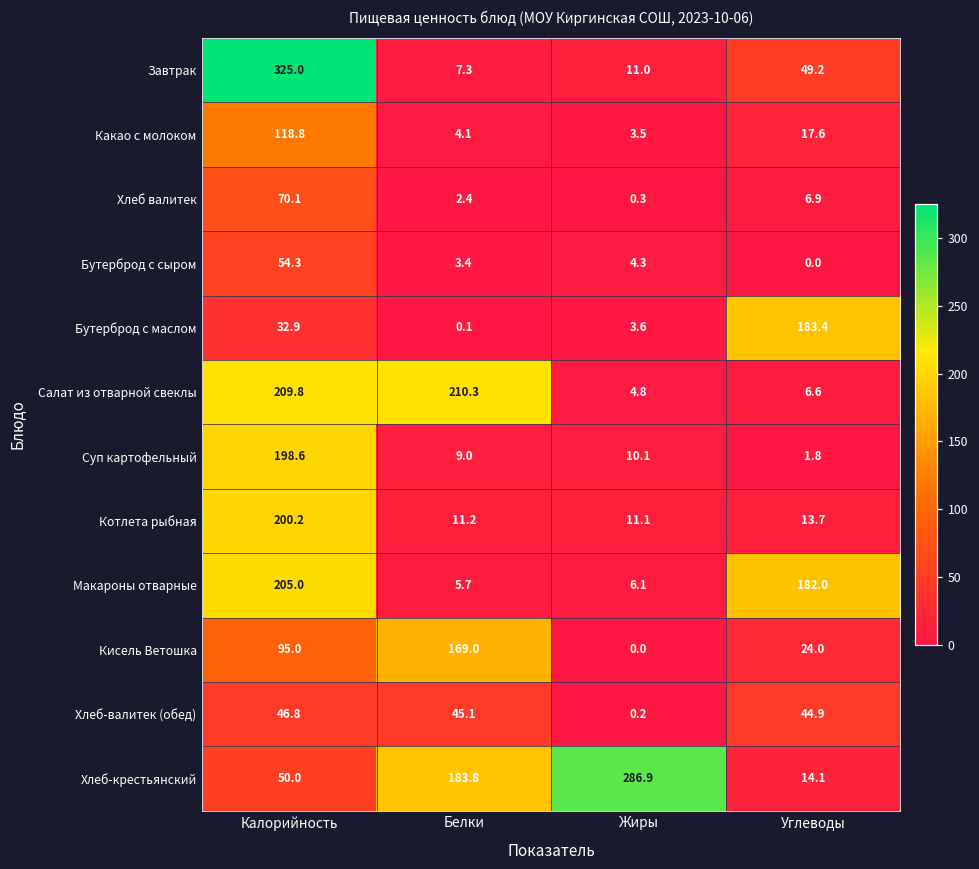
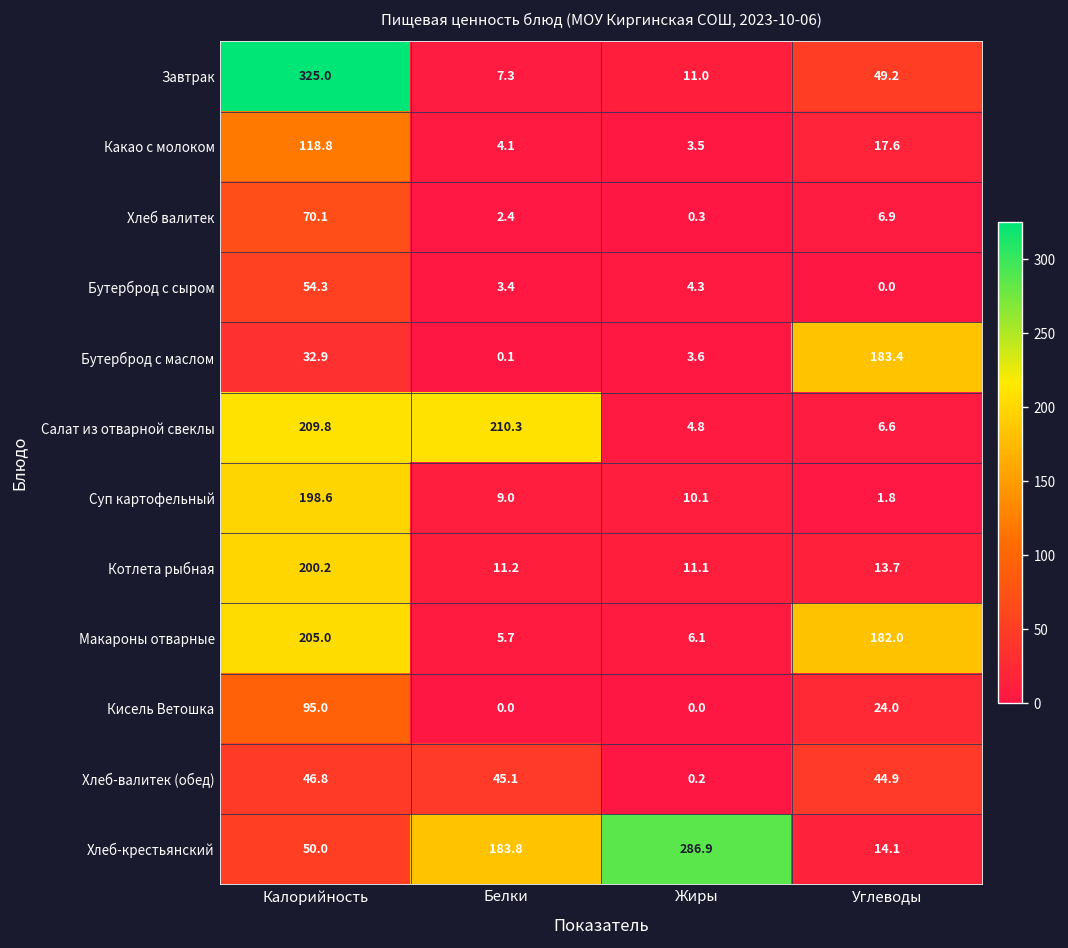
  {
    "Завтрак": {
      "Калорийность": 325.0,
      "Белки": 7.3,
      "Жиры": 11.0,
      "Углеводы": 49.2
    },
    "Какао с молоком": {
      "Калорийность": 118.8,
      "Белки": 4.1,
      "Жиры": 3.5,
      "Углеводы": 17.6
    },
    "Хлеб валитек": {
      "Калорийность": 70.1,
      "Белки": 2.4,
      "Жиры": 0.3,
      "Углеводы": 6.9
    },
    "Бутерброд с сыром": {
      "Калорийность": 54.3,
      "Белки": 3.4,
      "Жиры": 4.3,
      "Углеводы": 0.0
    },
    "Бутерброд с маслом": {
      "Калорийность": 32.9,
      "Белки": 0.1,
      "Жиры": 3.6,
      "Углеводы": 183.4
    },
    "Салат из отварной свеклы": {
      "Калорийность": 209.8,
      "Белки": 210.3,
      "Жиры": 4.8,
      "Углеводы": 6.6
    },
    "Суп картофельный": {
      "Калорийность": 198.6,
      "Белки": 9.0,
      "Жиры": 10.1,
      "Углеводы": 1.8
    },
    "Котлета рыбная": {
      "Калорийность": 200.2,
      "Белки": 11.2,
      "Жиры": 11.1,
      "Углеводы": 13.7
    },
    "Макароны отварные": {
      "Калорийность": 205.0,
      "Белки": 5.7,
      "Жиры": 6.1,
      "Углеводы": 182.0
    },
    "Кисель Ветошка": {
      "Калорийность": 95.0,
-     "Белки": 169.0,
+     "Белки": 0.0,
      "Жиры": 0.0,
      "Углеводы": 24.0
    },
    "Хлеб-валитек (обед)": {
      "Калорийность": 46.8,
      "Белки": 45.1,
      "Жиры": 0.2,
      "Углеводы": 44.9
    },
    "Хлеб-крестьянский": {
      "Калорийность": 50.0,
      "Белки": 183.8,
      "Жиры": 286.9,
      "Углеводы": 14.1
    }
  }
